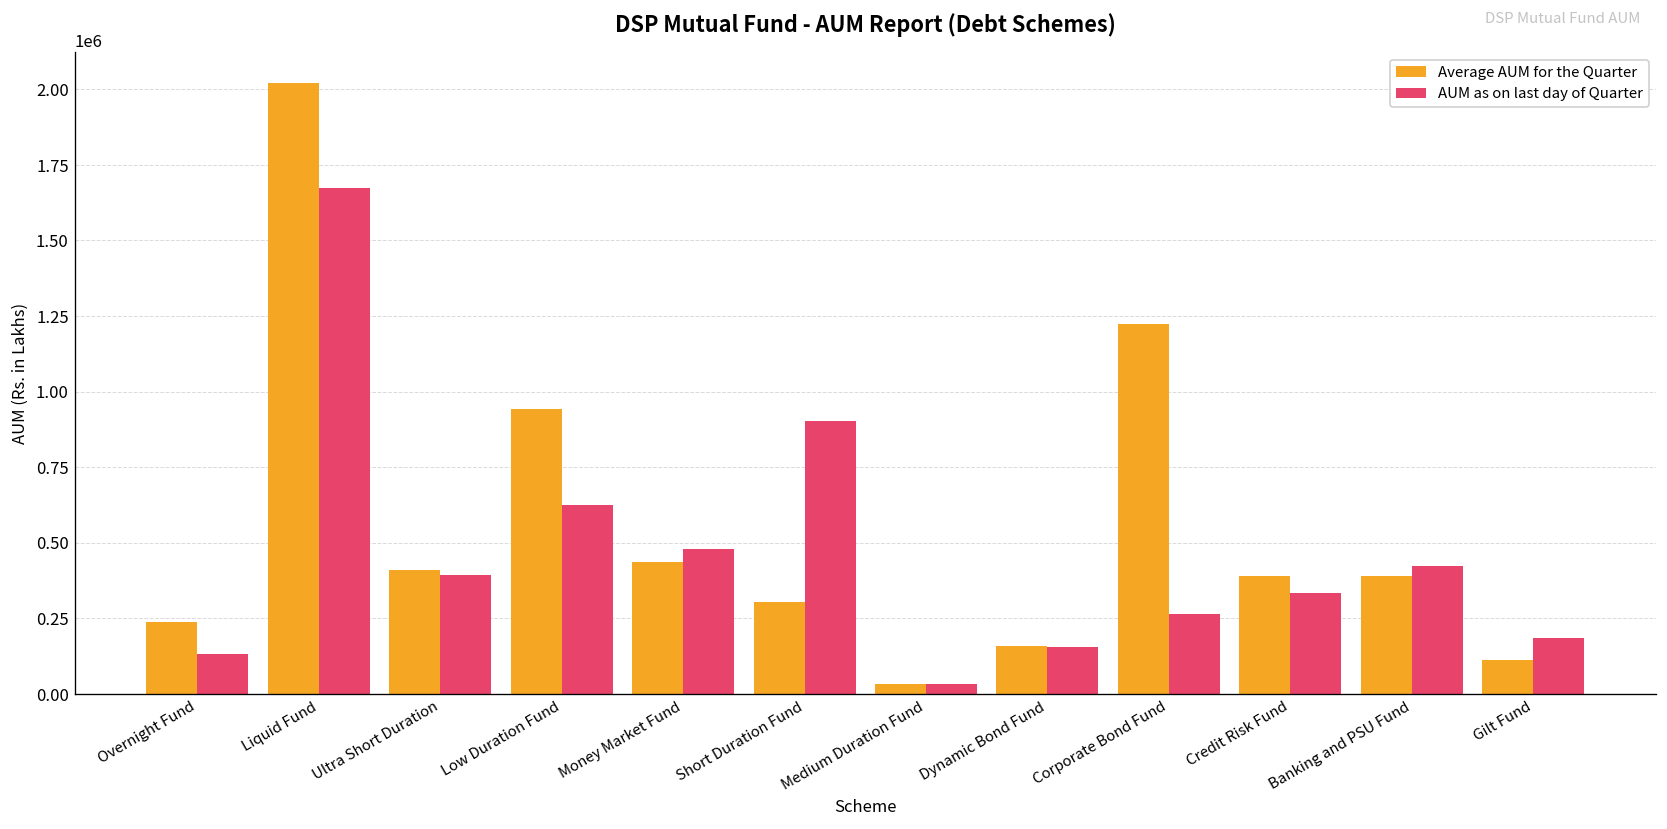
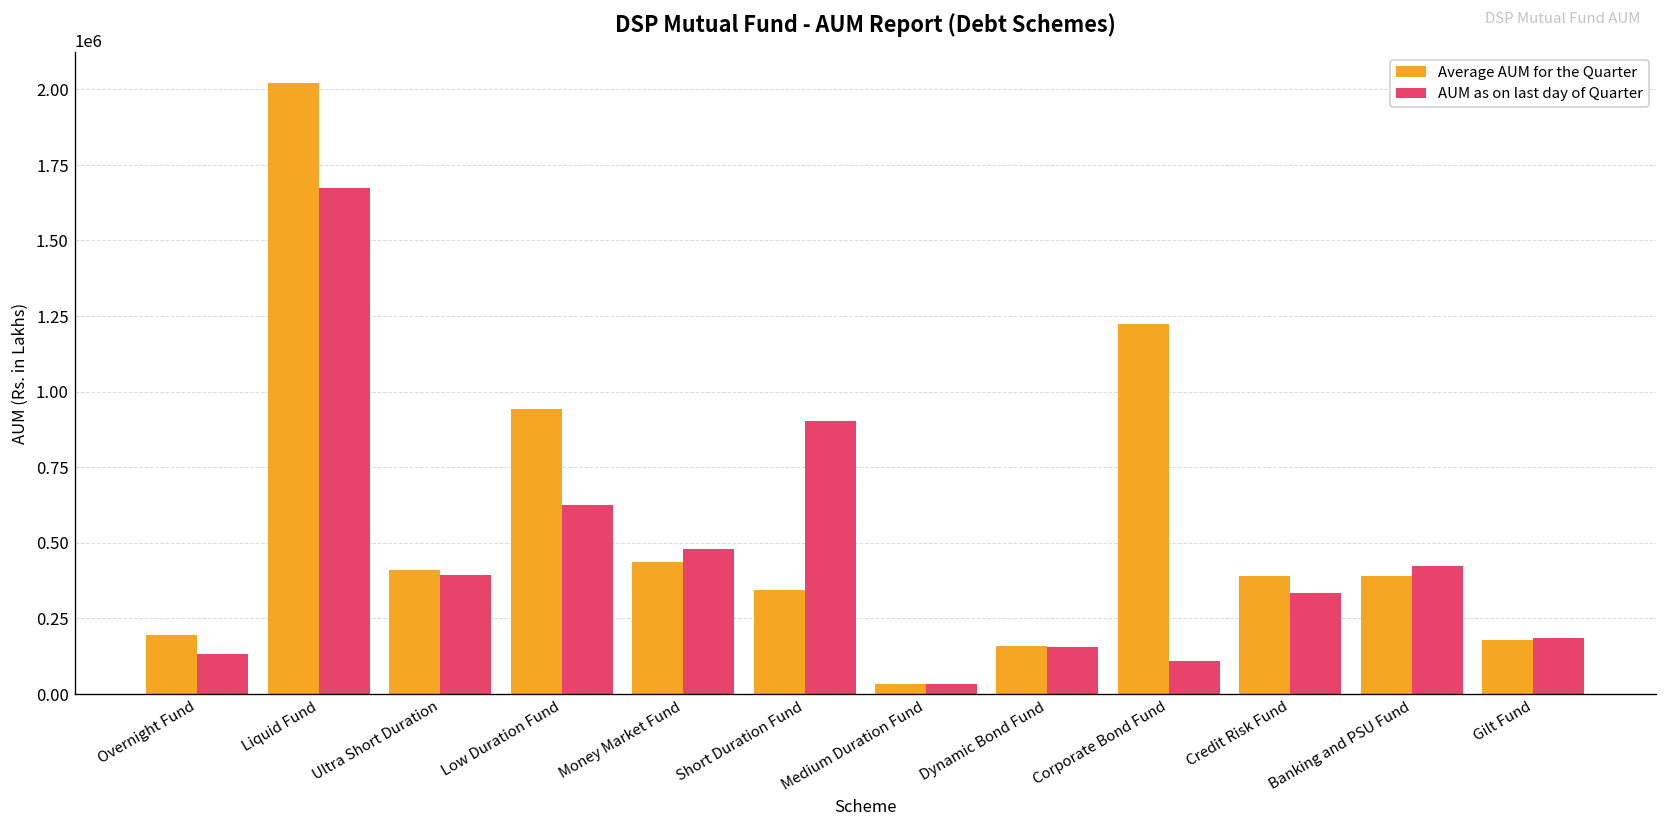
  {
    "Average AUM for the Quarter": {
-     "Overnight Fund": 240000,
+     "Overnight Fund": 200000,
      "Liquid Fund": 2020000,
      "Ultra Short Duration": 410000,
      "Low Duration Fund": 940000,
      "Money Market Fund": 440000,
-     "Short Duration Fund": 300000,
+     "Short Duration Fund": 340000,
      "Medium Duration Fund": 30000,
      "Dynamic Bond Fund": 160000,
      "Corporate Bond Fund": 1230000,
      "Credit Risk Fund": 390000,
      "Banking and PSU Fund": 390000,
-     "Gilt Fund": 110000
+     "Gilt Fund": 180000
    },
    "AUM as on last day of Quarter": {
      "Overnight Fund": 130000,
      "Liquid Fund": 1670000,
      "Ultra Short Duration": 390000,
      "Low Duration Fund": 620000,
      "Money Market Fund": 480000,
      "Short Duration Fund": 900000,
      "Medium Duration Fund": 30000,
      "Dynamic Bond Fund": 150000,
-     "Corporate Bond Fund": 260000,
+     "Corporate Bond Fund": 110000,
      "Credit Risk Fund": 330000,
      "Banking and PSU Fund": 420000,
      "Gilt Fund": 190000
    }
  }
